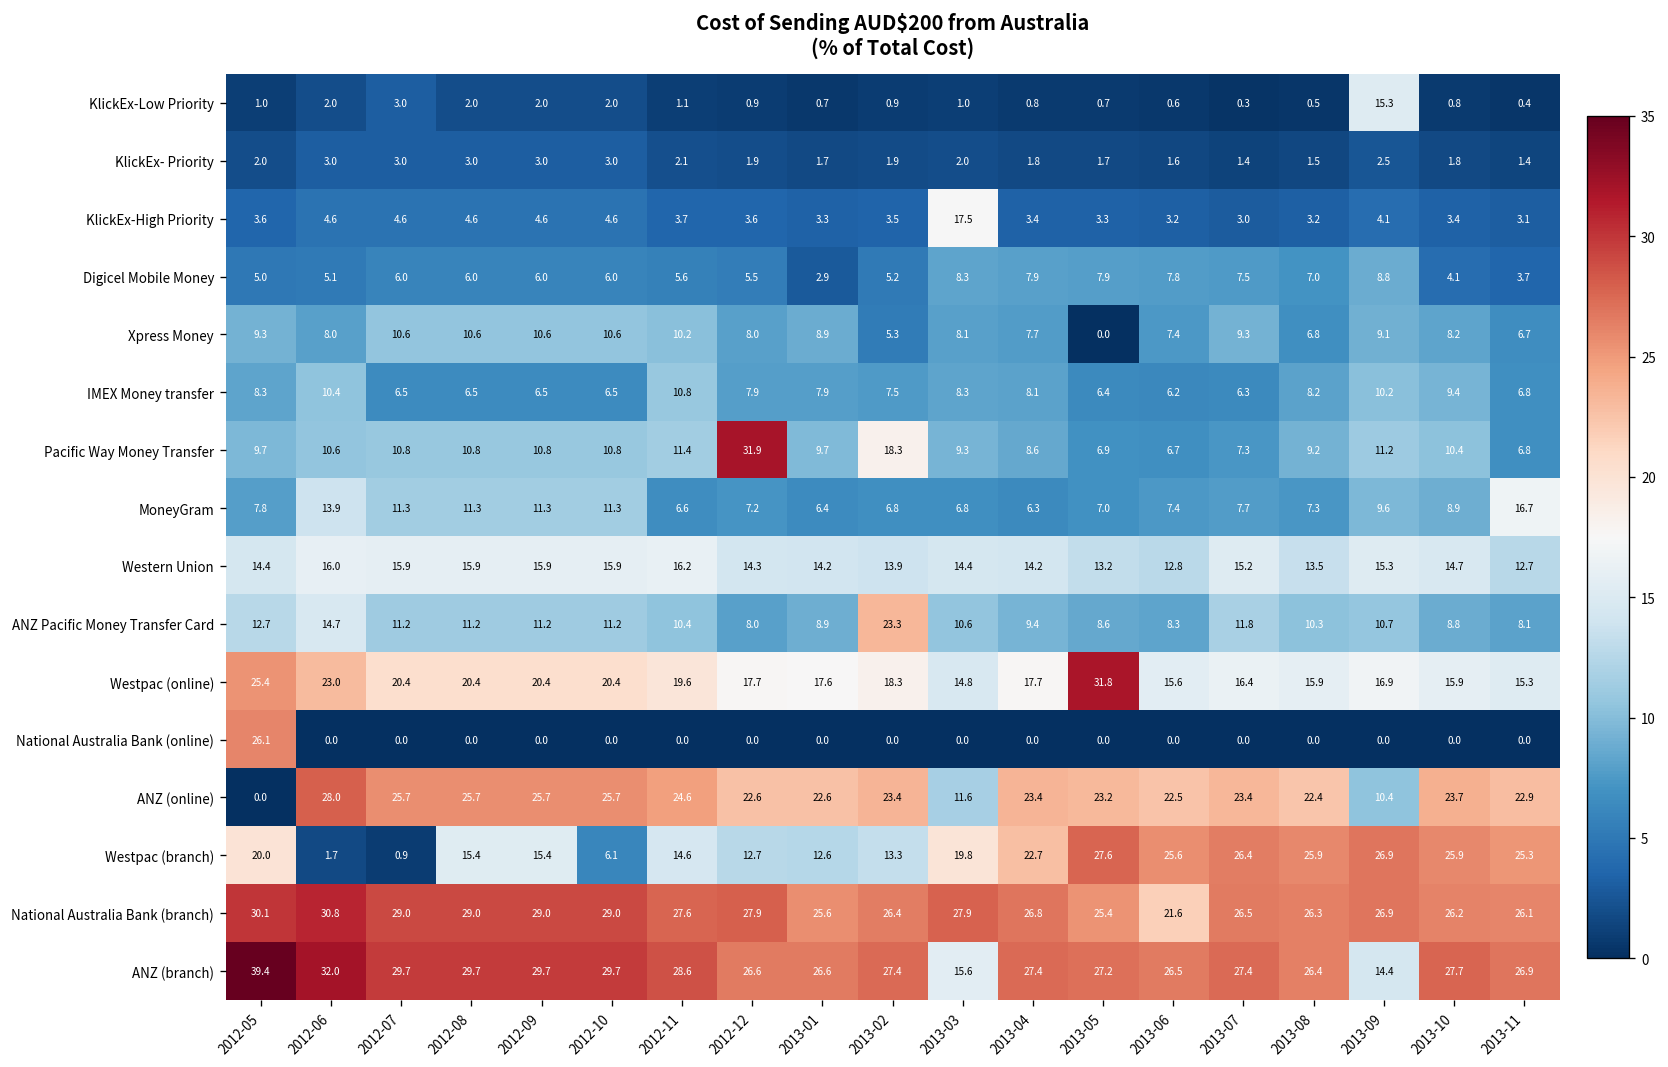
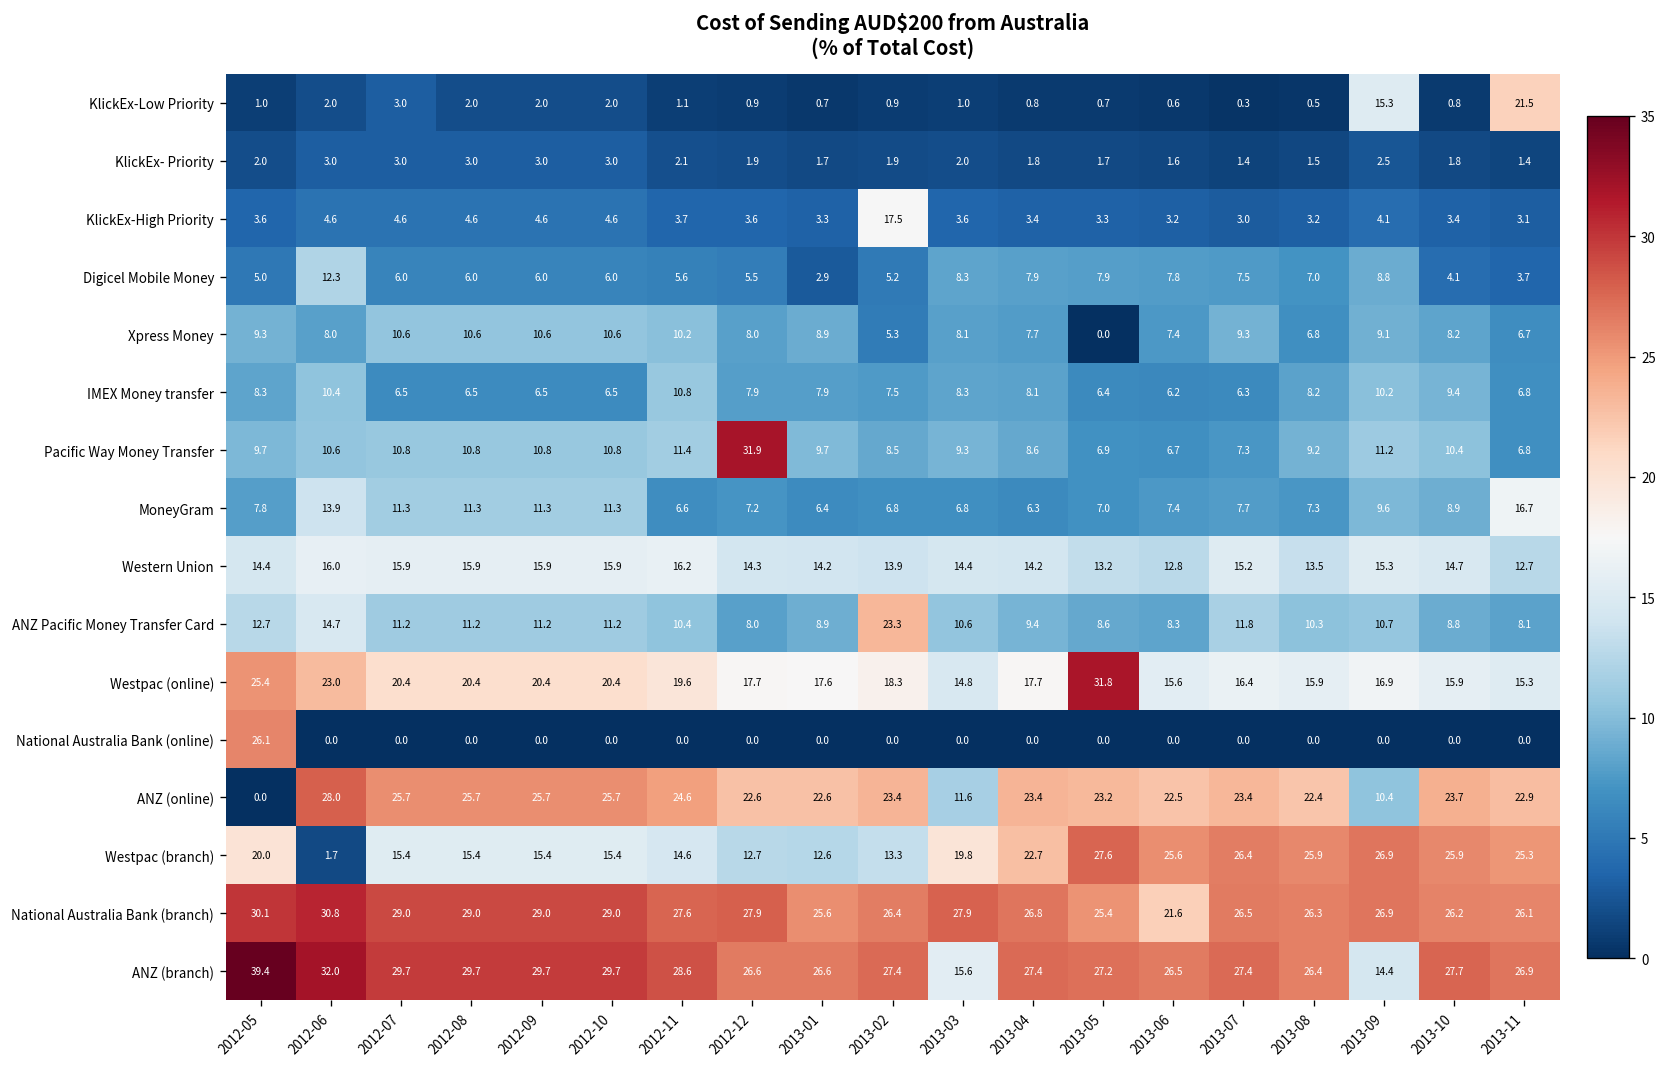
  {
    "KlickEx-Low Priority": {
      "2012-05": 1.0,
      "2012-06": 2.0,
      "2012-07": 3.0,
      "2012-08": 2.0,
      "2012-09": 2.0,
      "2012-10": 2.0,
      "2012-11": 1.1,
      "2012-12": 0.9,
      "2013-01": 0.7,
      "2013-02": 0.9,
      "2013-03": 1.0,
      "2013-04": 0.8,
      "2013-05": 0.7,
      "2013-06": 0.6,
      "2013-07": 0.3,
      "2013-08": 0.5,
      "2013-09": 15.3,
      "2013-10": 0.8,
-     "2013-11": 0.4
+     "2013-11": 21.5
    },
    "KlickEx-High Priority": {
      "2012-05": 3.6,
      "2012-06": 4.6,
      "2012-07": 4.6,
      "2012-08": 4.6,
      "2012-09": 4.6,
      "2012-10": 4.6,
      "2012-11": 3.7,
      "2012-12": 3.6,
      "2013-01": 3.3,
-     "2013-02": 3.5,
-     "2013-03": 17.5,
+     "2013-02": 17.5,
+     "2013-03": 3.6,
      "2013-04": 3.4,
      "2013-05": 3.3,
      "2013-06": 3.2,
      "2013-07": 3.0,
      "2013-08": 3.2,
      "2013-09": 4.1,
      "2013-10": 3.4,
      "2013-11": 3.1
    },
    "Digicel Mobile Money": {
      "2012-05": 5.0,
-     "2012-06": 5.1,
+     "2012-06": 12.3,
      "2012-07": 6.0,
      "2012-08": 6.0,
      "2012-09": 6.0,
      "2012-10": 6.0,
      "2012-11": 5.6,
      "2012-12": 5.5,
      "2013-01": 2.9,
      "2013-02": 5.2,
      "2013-03": 8.3,
      "2013-04": 7.9,
      "2013-05": 7.9,
      "2013-06": 7.8,
      "2013-07": 7.5,
      "2013-08": 7.0,
      "2013-09": 8.8,
      "2013-10": 4.1,
      "2013-11": 3.7
    },
    "Pacific Way Money Transfer": {
      "2012-05": 9.7,
      "2012-06": 10.6,
      "2012-07": 10.8,
      "2012-08": 10.8,
      "2012-09": 10.8,
      "2012-10": 10.8,
      "2012-11": 11.4,
      "2012-12": 31.9,
      "2013-01": 9.7,
-     "2013-02": 18.3,
+     "2013-02": 8.5,
      "2013-03": 9.3,
      "2013-04": 8.6,
      "2013-05": 6.9,
      "2013-06": 6.7,
      "2013-07": 7.3,
      "2013-08": 9.2,
      "2013-09": 11.2,
      "2013-10": 10.4,
      "2013-11": 6.8
    },
    "Westpac (branch)": {
      "2012-05": 20.0,
      "2012-06": 1.7,
-     "2012-07": 0.9,
+     "2012-07": 15.4,
      "2012-08": 15.4,
      "2012-09": 15.4,
-     "2012-10": 6.1,
+     "2012-10": 15.4,
      "2012-11": 14.6,
      "2012-12": 12.7,
      "2013-01": 12.6,
      "2013-02": 13.3,
      "2013-03": 19.8,
      "2013-04": 22.7,
      "2013-05": 27.6,
      "2013-06": 25.6,
      "2013-07": 26.4,
      "2013-08": 25.9,
      "2013-09": 26.9,
      "2013-10": 25.9,
      "2013-11": 25.3
    }
  }
